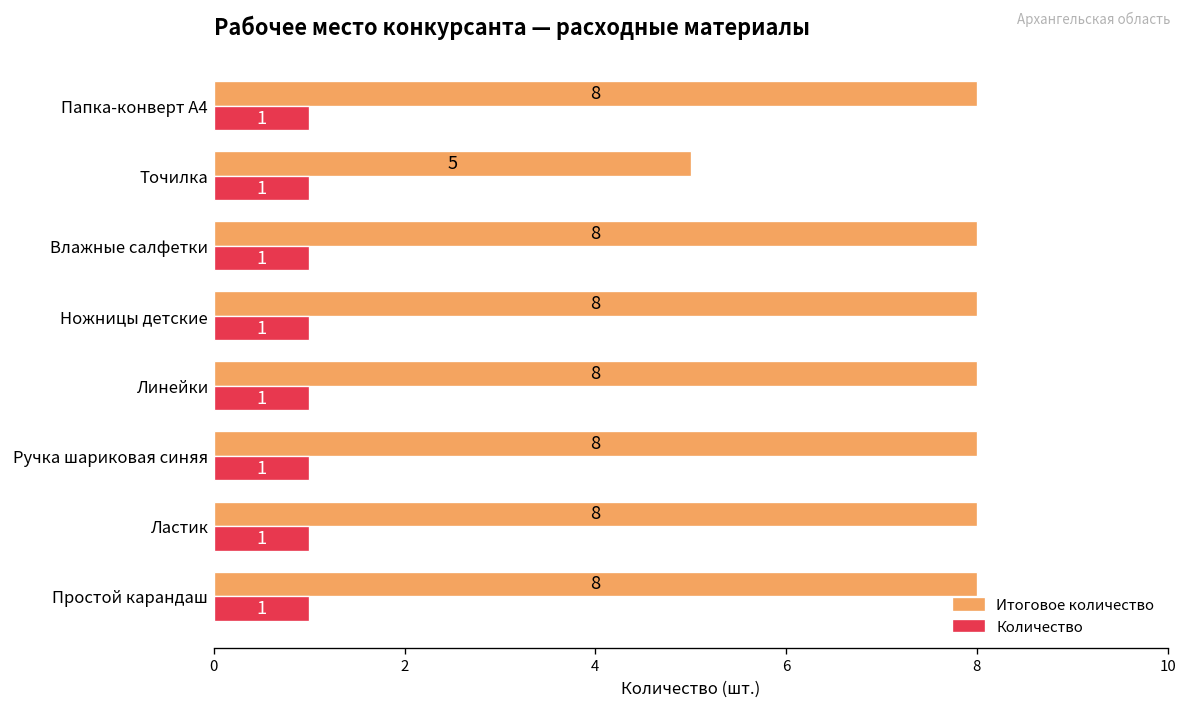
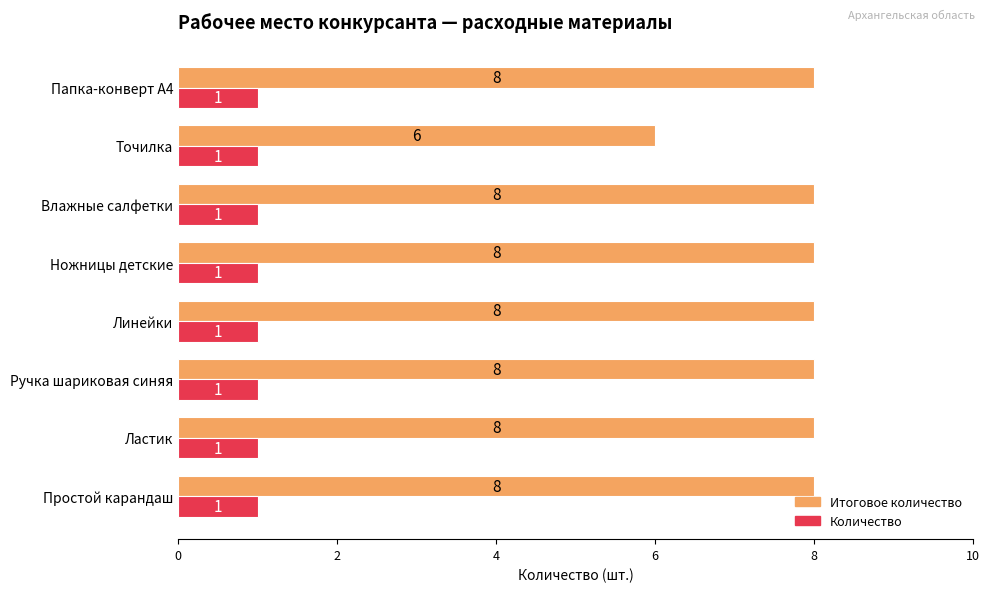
  {
    "Итоговое количество": {
      "Папка-конверт А4": 8,
-     "Точилка": 5,
+     "Точилка": 6,
      "Влажные салфетки": 8,
      "Ножницы детские": 8,
      "Линейки": 8,
      "Ручка шариковая синяя": 8,
      "Ластик": 8,
      "Простой карандаш": 8
    },
    "Количество": {
      "Папка-конверт А4": 1,
      "Точилка": 1,
      "Влажные салфетки": 1,
      "Ножницы детские": 1,
      "Линейки": 1,
      "Ручка шариковая синяя": 1,
      "Ластик": 1,
      "Простой карандаш": 1
    }
  }
